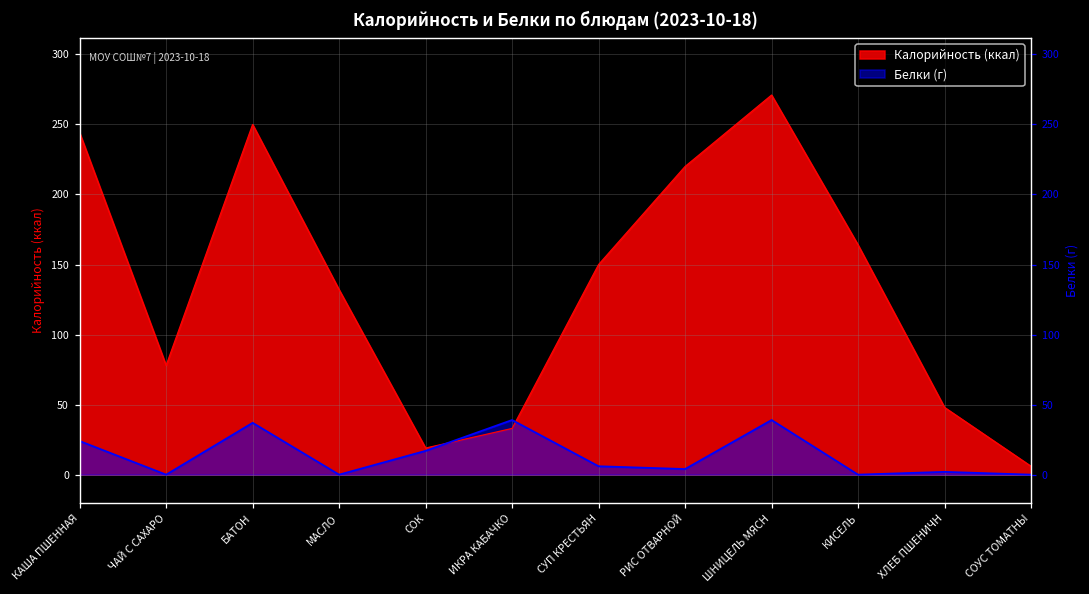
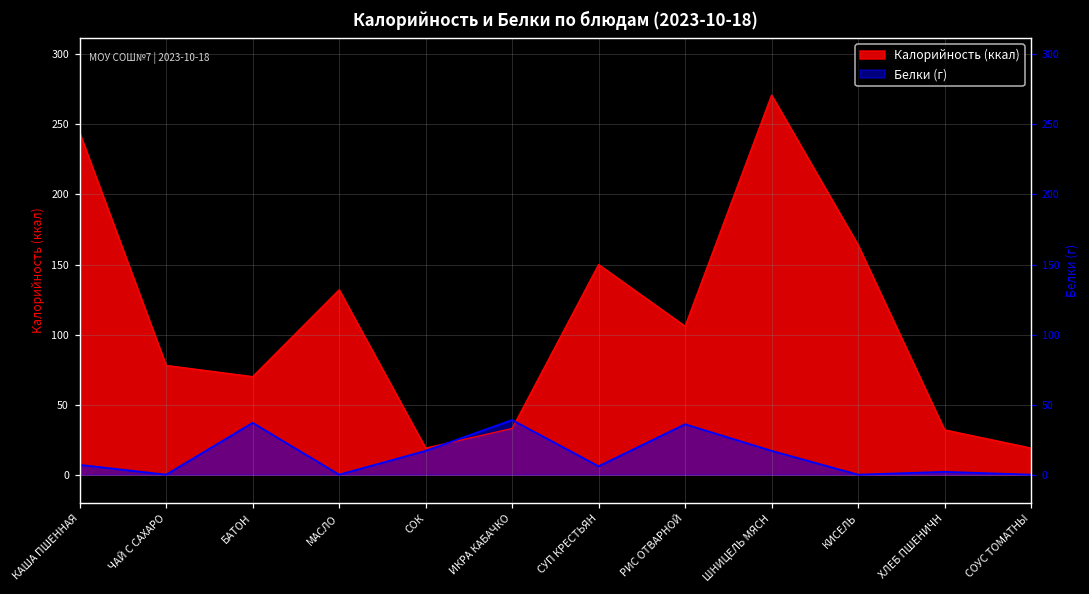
  {
    "Калорийность (ккал)": {
      "КАША ПШЕННАЯ": 244,
      "ЧАЙ С САХАРО": 78,
-     "БАТОН": 250,
+     "БАТОН": 70,
      "МАСЛО": 132,
      "СОК": 19,
      "ИКРА КАБАЧКО": 33,
      "СУП КРЕСТЬЯН": 150,
-     "РИС ОТВАРНОЙ": 220,
+     "РИС ОТВАРНОЙ": 106,
      "ШНИЦЕЛЬ МЯСН": 271,
      "КИСЕЛЬ": 164,
-     "ХЛЕБ ПШЕНИЧН": 48,
-     "СОУС ТОМАТНЫ": 6
+     "ХЛЕБ ПШЕНИЧН": 32,
+     "СОУС ТОМАТНЫ": 19
    },
    "Белки (г)": {
-     "КАША ПШЕННАЯ": 24,
+     "КАША ПШЕННАЯ": 7,
      "ЧАЙ С САХАРО": 0,
      "БАТОН": 37,
      "МАСЛО": 0,
      "СОК": 17,
      "ИКРА КАБАЧКО": 39,
      "СУП КРЕСТЬЯН": 6,
-     "РИС ОТВАРНОЙ": 4,
-     "ШНИЦЕЛЬ МЯСН": 39,
+     "РИС ОТВАРНОЙ": 36,
+     "ШНИЦЕЛЬ МЯСН": 17,
      "КИСЕЛЬ": 0,
      "ХЛЕБ ПШЕНИЧН": 2,
      "СОУС ТОМАТНЫ": 0
    }
  }
